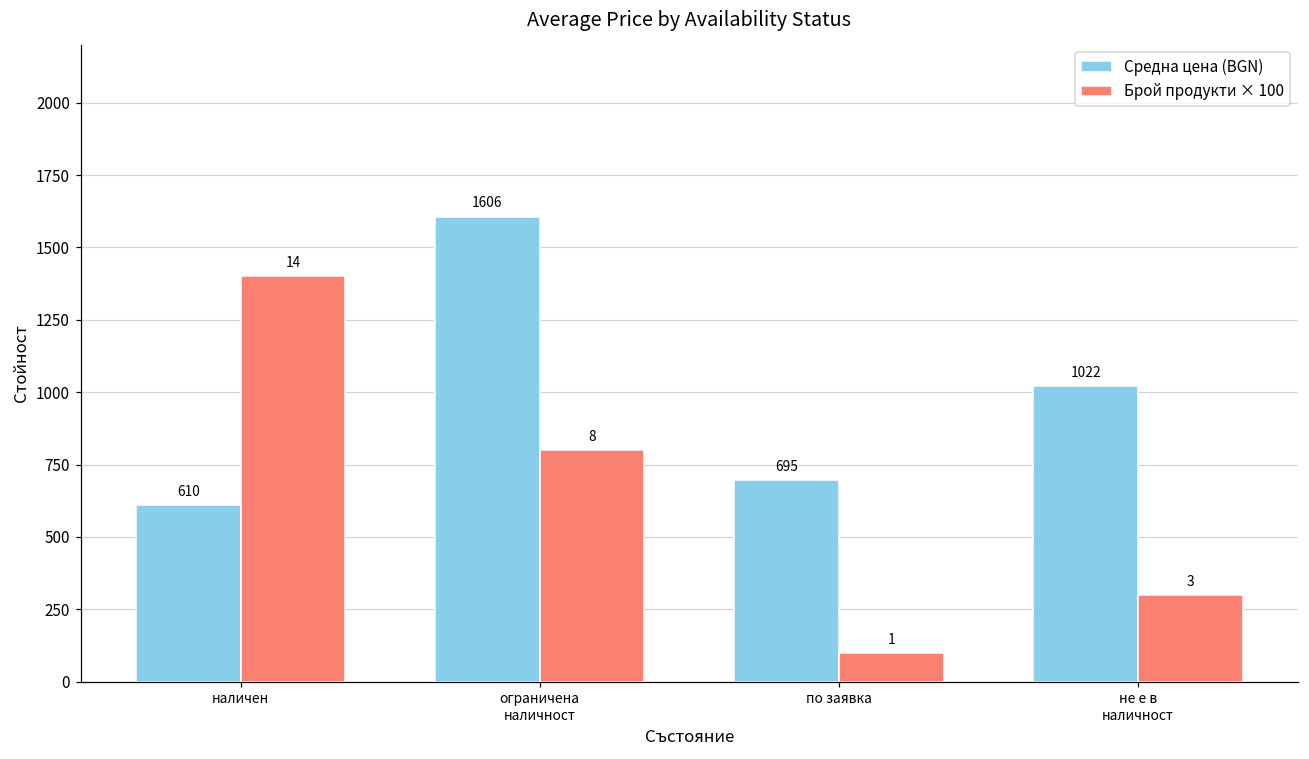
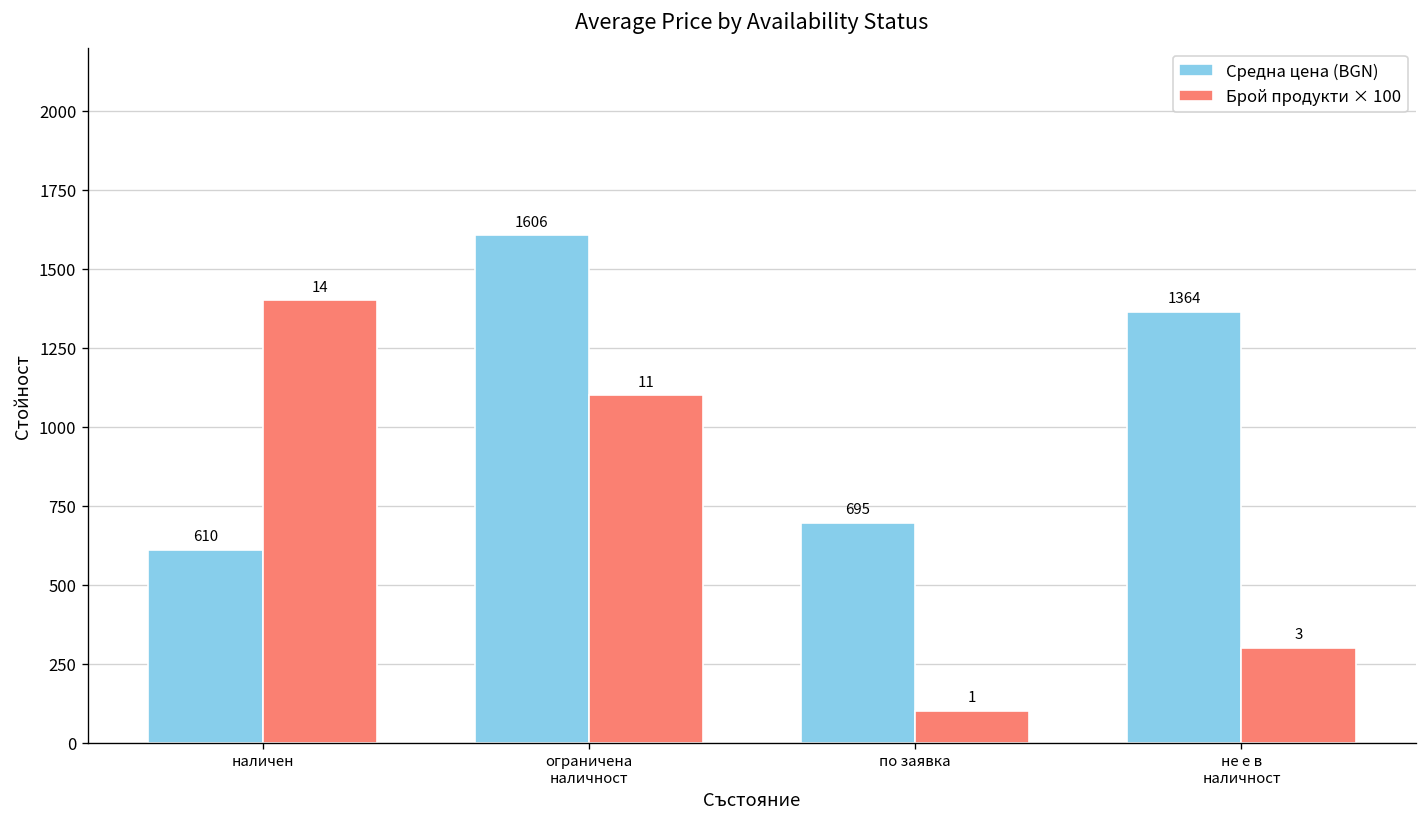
  {
    "Средна цена (BGN)": {
      "наличен": 610,
      "ограничена наличност": 1606,
      "по заявка": 695,
-     "не е в наличност": 1022
+     "не е в наличност": 1364
    },
    "Брой продукти × 100": {
-     "ограничена наличност": 8
+     "ограничена наличност": 11
    }
  }
